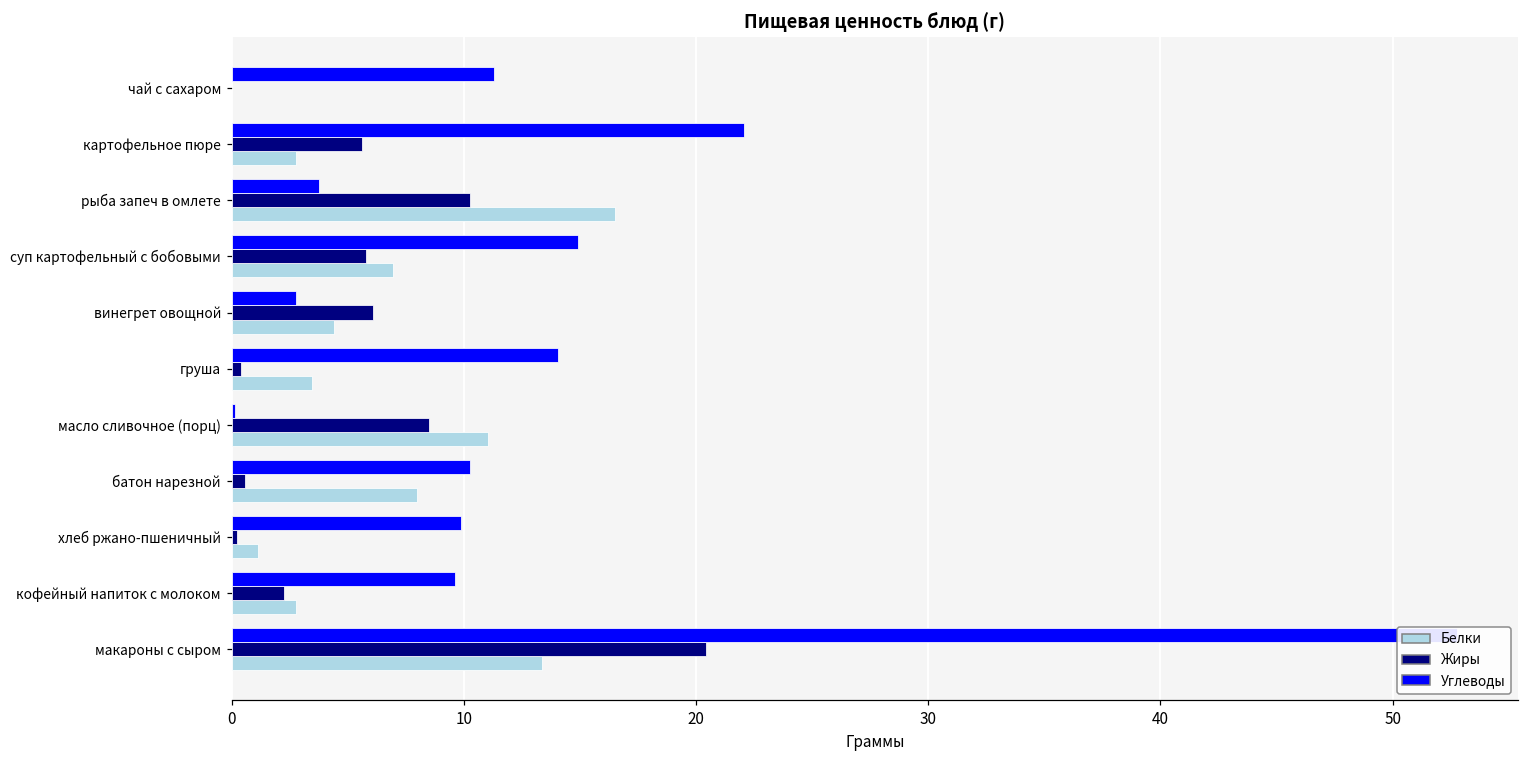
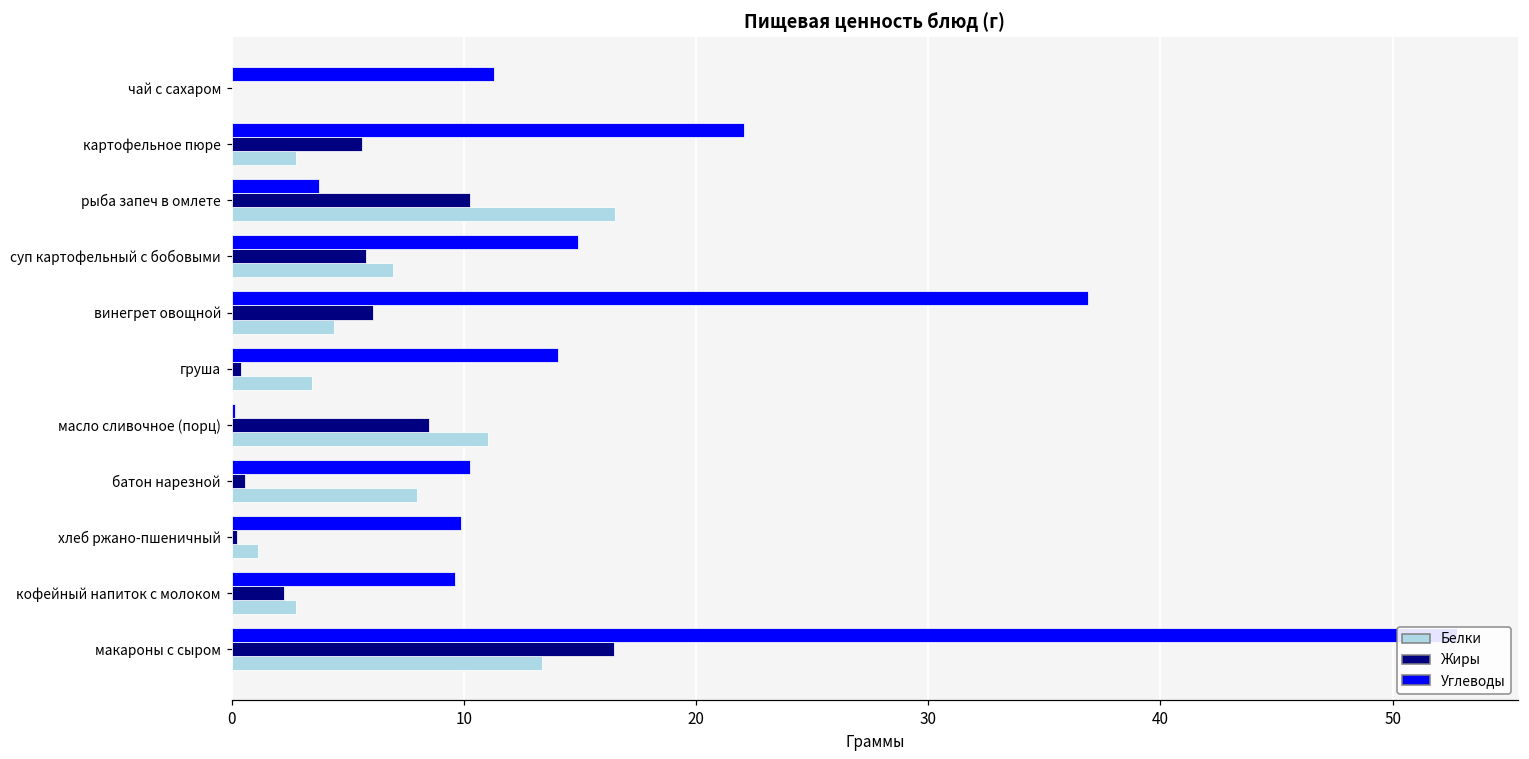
  {
    "Белки": {
      "чай с сахаром": 0.0,
      "картофельное пюре": 2.8,
      "рыба запеч в омлете": 16.5,
      "суп картофельный с бобовыми": 6.9,
      "винегрет овощной": 4.4,
      "груша": 3.5,
      "масло сливочное (порц)": 11.0,
      "батон нарезной": 8.0,
      "хлеб ржано-пшеничный": 1.1,
      "кофейный напиток с молоком": 2.8,
      "макароны с сыром": 13.4
    },
    "Жиры": {
      "чай с сахаром": 0.0,
      "картофельное пюре": 5.6,
      "рыба запеч в омлете": 10.3,
      "суп картофельный с бобовыми": 5.8,
      "винегрет овощной": 6.1,
      "груша": 0.4,
      "масло сливочное (порц)": 8.5,
      "батон нарезной": 0.6,
      "хлеб ржано-пшеничный": 0.2,
      "кофейный напиток с молоком": 2.2,
-     "макароны с сыром": 20.4
+     "макароны с сыром": 16.5
    },
    "Углеводы": {
      "чай с сахаром": 11.3,
      "картофельное пюре": 22.1,
      "рыба запеч в омлете": 3.8,
      "суп картофельный с бобовыми": 14.9,
-     "винегрет овощной": 2.8,
+     "винегрет овощной": 36.9,
      "груша": 14.0,
      "масло сливочное (порц)": 0.2,
      "батон нарезной": 10.3,
      "хлеб ржано-пшеничный": 9.9,
      "кофейный напиток с молоком": 9.6
    }
  }
